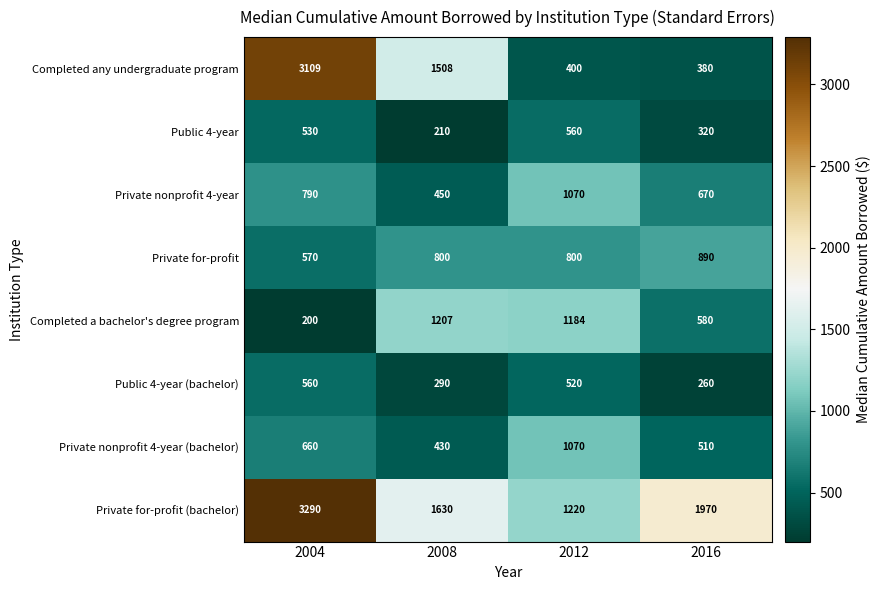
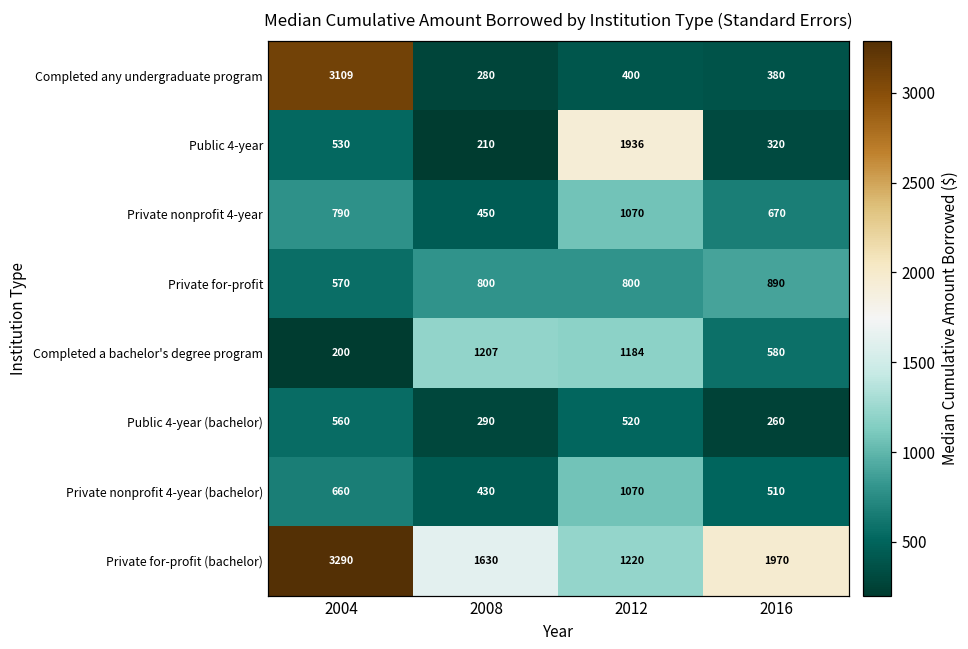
  {
    "Completed any undergraduate program": {
      "2004": 3109,
-     "2008": 1508,
+     "2008": 280,
      "2012": 400,
      "2016": 380
    },
    "Public 4-year": {
      "2004": 530,
      "2008": 210,
-     "2012": 560,
+     "2012": 1936,
      "2016": 320
    },
    "Private nonprofit 4-year": {
      "2004": 790,
      "2008": 450,
      "2012": 1070,
      "2016": 670
    },
    "Private for-profit": {
      "2004": 570,
      "2008": 800,
      "2012": 800,
      "2016": 890
    },
    "Completed a bachelor's degree program": {
      "2004": 200,
      "2008": 1207,
      "2012": 1184,
      "2016": 580
    },
    "Public 4-year (bachelor)": {
      "2004": 560,
      "2008": 290,
      "2012": 520,
      "2016": 260
    },
    "Private nonprofit 4-year (bachelor)": {
      "2004": 660,
      "2008": 430,
      "2012": 1070,
      "2016": 510
    },
    "Private for-profit (bachelor)": {
      "2004": 3290,
      "2008": 1630,
      "2012": 1220,
      "2016": 1970
    }
  }
